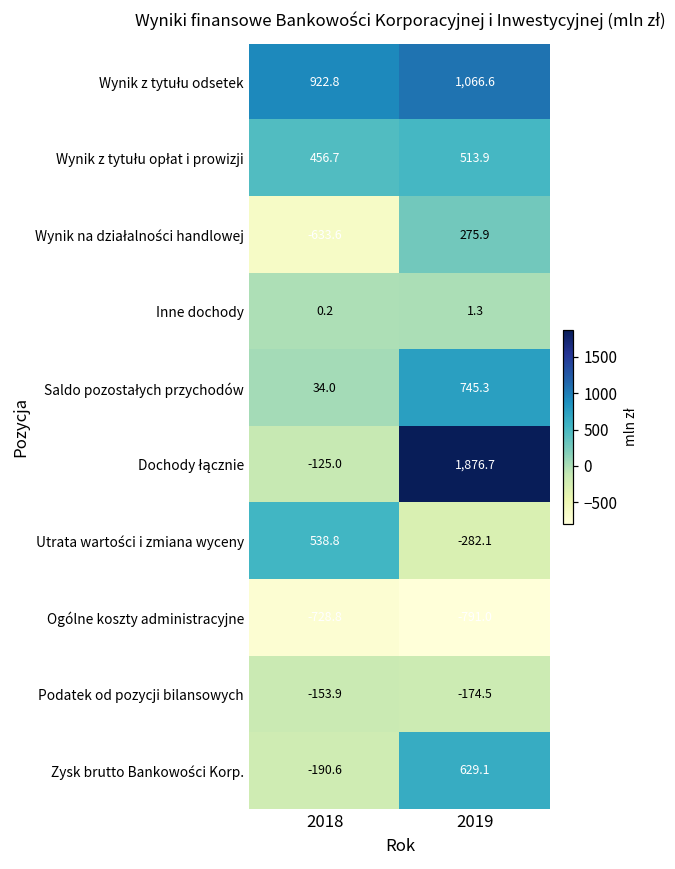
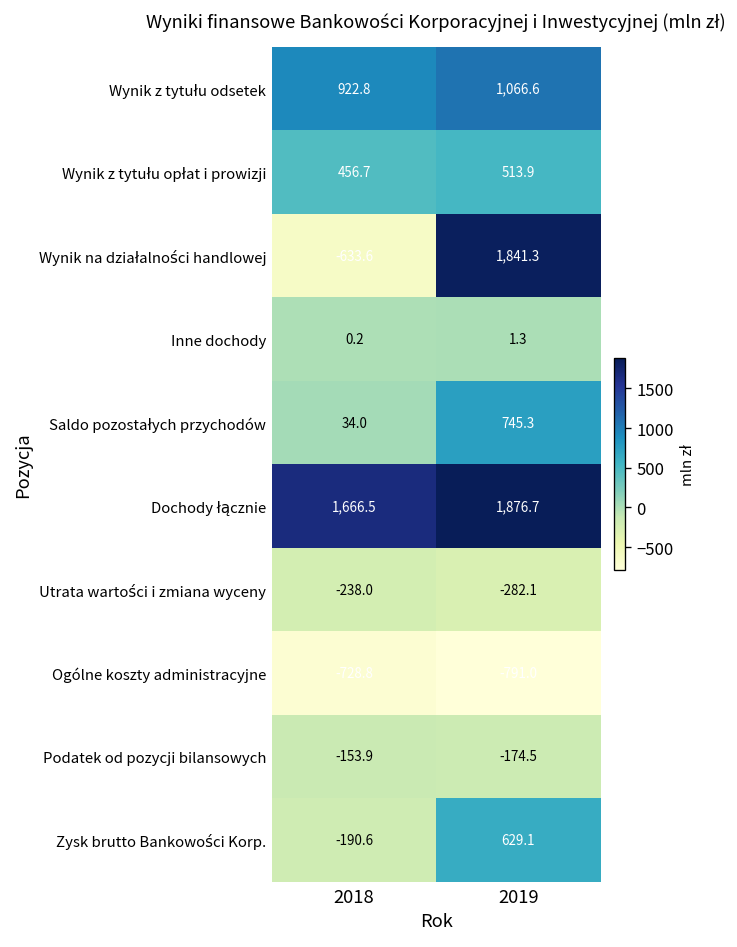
  {
    "Wynik z tytułu odsetek": {
      "2018": "922.8",
      "2019": "1,066.6"
    },
    "Wynik z tytułu opłat i prowizji": {
      "2018": "456.7",
      "2019": "513.9"
    },
    "Wynik na działalności handlowej": {
      "2018": "-633.6",
-     "2019": "275.9"
+     "2019": "1,841.3"
    },
    "Inne dochody": {
      "2018": "0.2",
      "2019": "1.3"
    },
    "Saldo pozostałych przychodów": {
      "2018": "34.0",
      "2019": "745.3"
    },
    "Dochody łącznie": {
-     "2018": "-125.0",
+     "2018": "1,666.5",
      "2019": "1,876.7"
    },
    "Utrata wartości i zmiana wyceny": {
-     "2018": "538.8",
+     "2018": "-238.0",
      "2019": "-282.1"
    },
    "Podatek od pozycji bilansowych": {
      "2018": "-153.9",
      "2019": "-174.5"
    },
    "Zysk brutto Bankowości Korp.": {
      "2018": "-190.6",
      "2019": "629.1"
    }
  }
